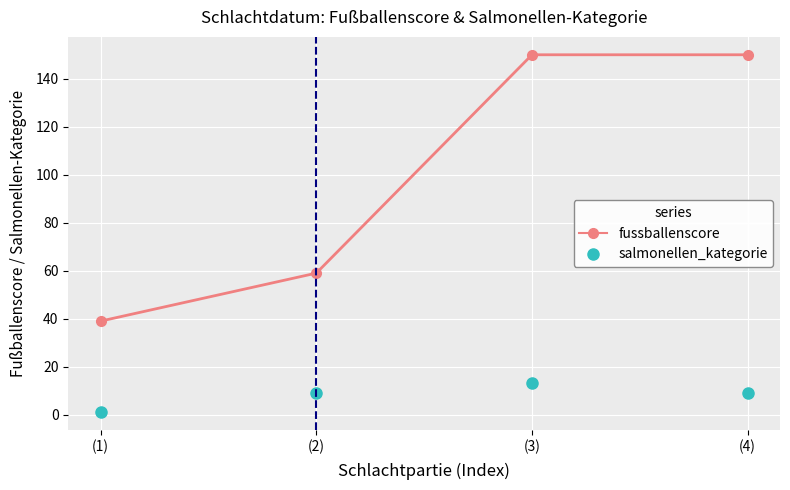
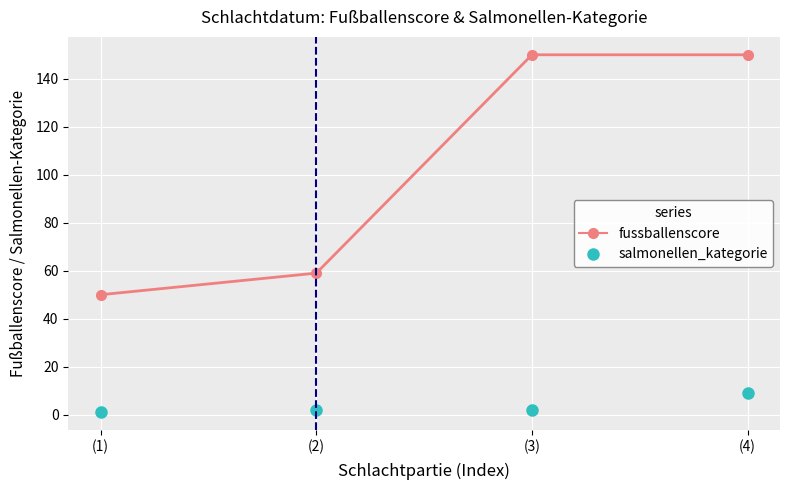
  {
    "fussballenscore": {
-     "(1)": 39,
+     "(1)": 50,
      "(2)": 59,
      "(3)": 150,
      "(4)": 150
    },
    "salmonellen_kategorie": {
      "(1)": 1,
-     "(2)": 9,
-     "(3)": 13,
+     "(2)": 2,
+     "(3)": 2,
      "(4)": 9
    }
  }
